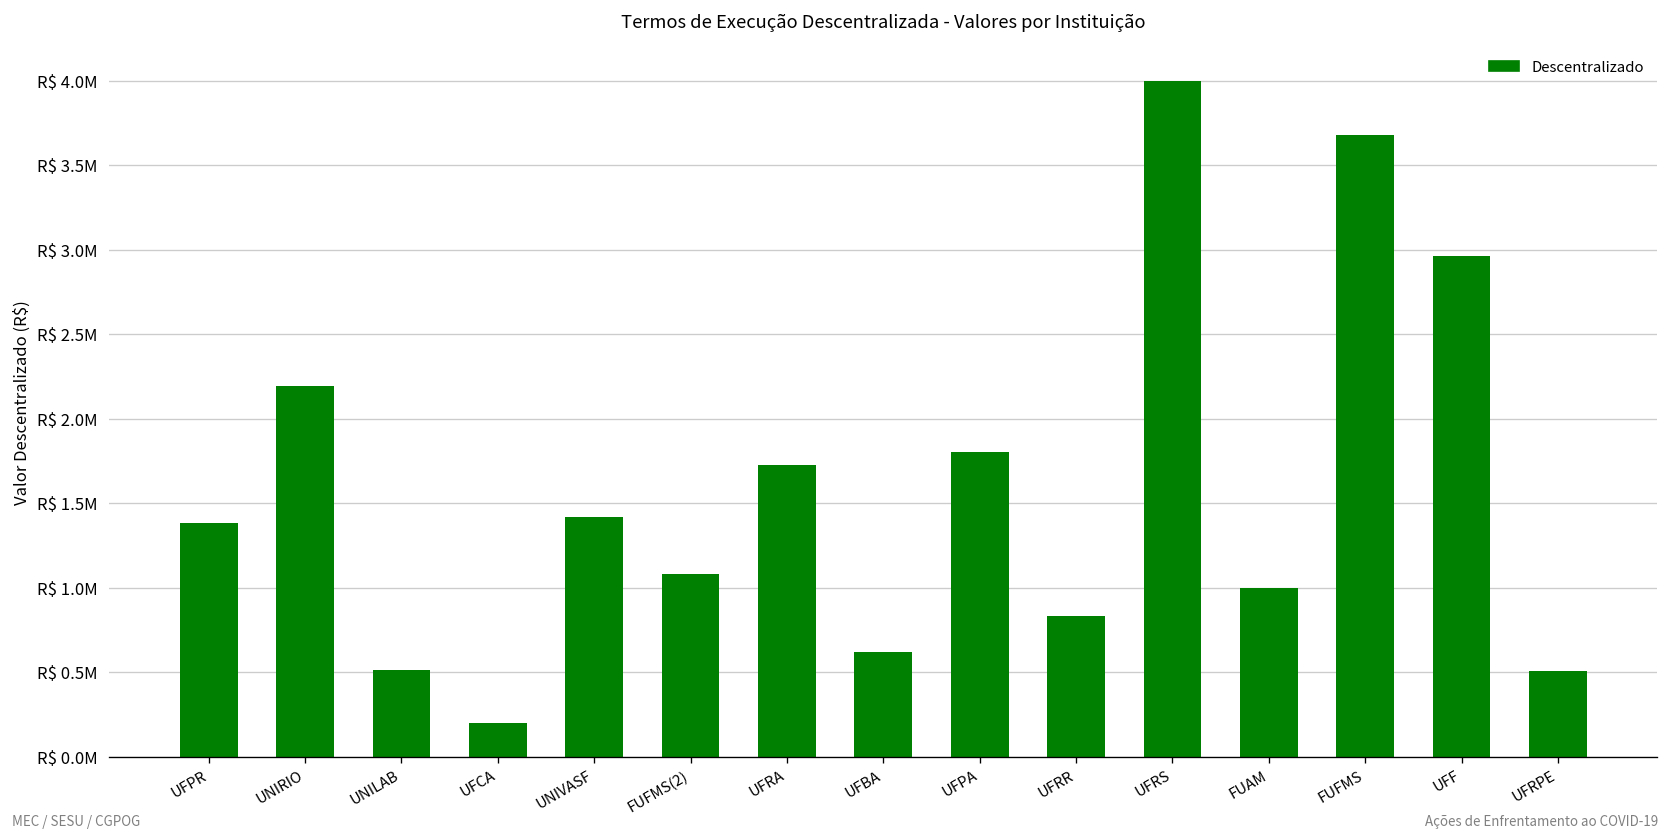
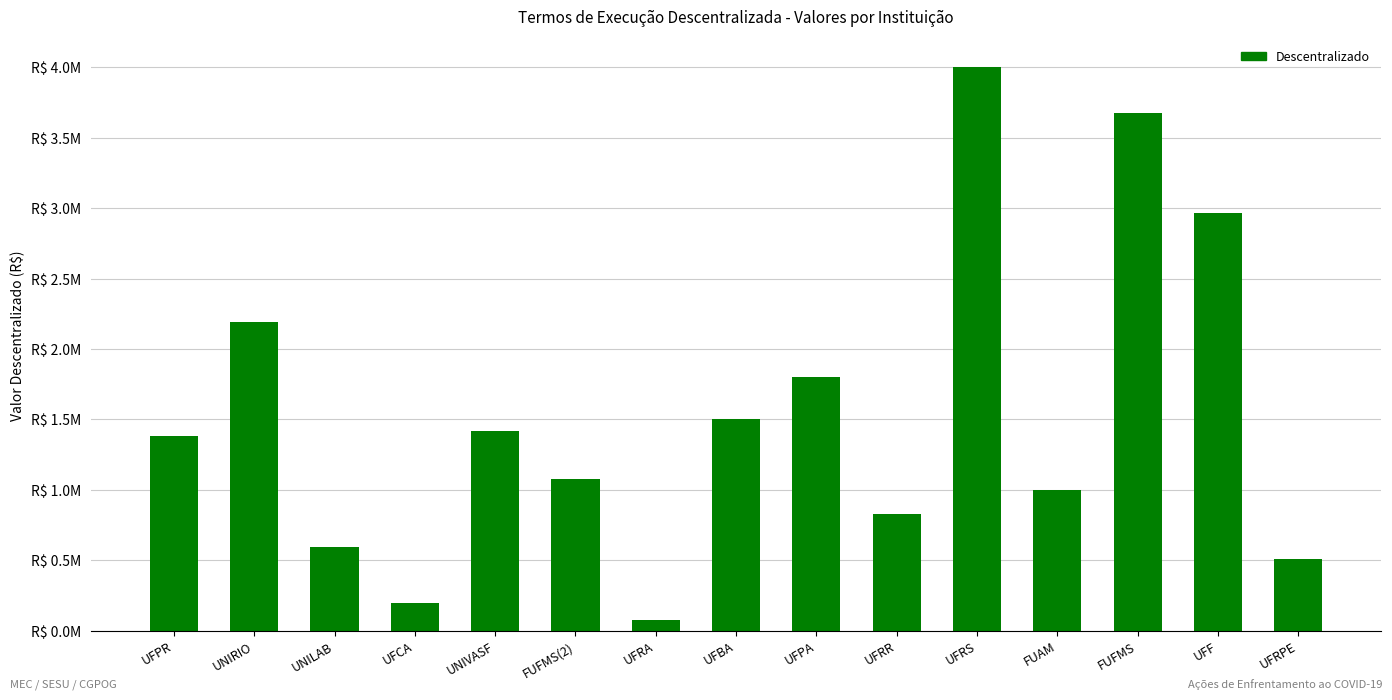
  {
    "UFPR": "R$ 1380000",
    "UNIRIO": "R$ 2190000",
-   "UNILAB": "R$ 510000",
+   "UNILAB": "R$ 590000",
    "UFCA": "R$ 200000",
    "UNIVASF": "R$ 1420000",
    "FUFMS(2)": "R$ 1080000",
-   "UFRA": "R$ 1730000",
-   "UFBA": "R$ 620000",
+   "UFRA": "R$ 80000",
+   "UFBA": "R$ 1500000",
    "UFPA": "R$ 1800000",
    "UFRR": "R$ 830000",
    "UFRS": "R$ 4000000",
    "FUAM": "R$ 1000000",
    "FUFMS": "R$ 3680000",
    "UFF": "R$ 2960000",
    "UFRPE": "R$ 510000"
  }
